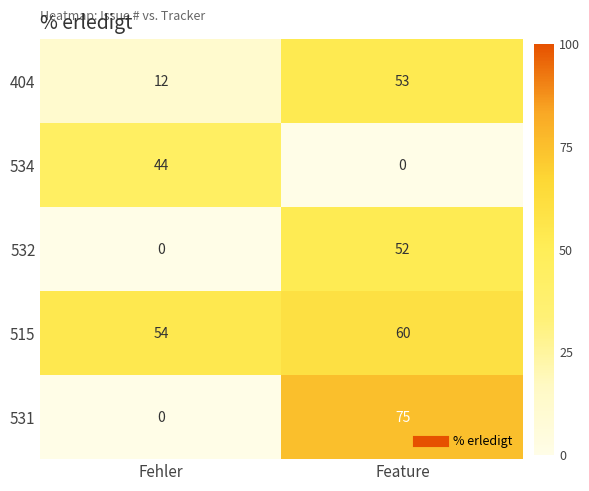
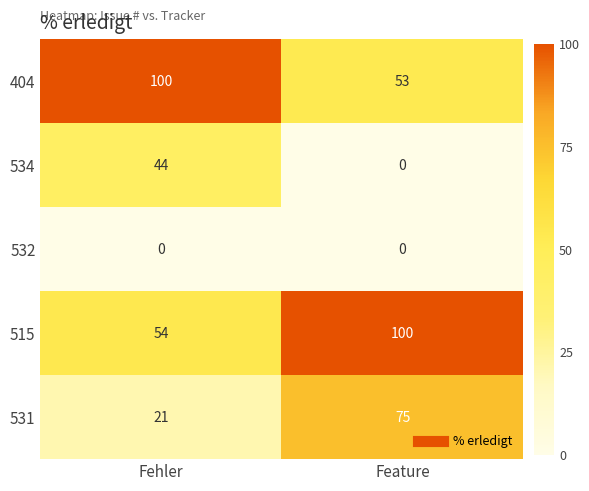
  {
    "404": {
-     "Fehler": 12,
+     "Fehler": 100,
      "Feature": 53
    },
    "534": {
      "Fehler": 44,
      "Feature": 0
    },
    "532": {
      "Fehler": 0,
-     "Feature": 52
+     "Feature": 0
    },
    "515": {
      "Fehler": 54,
-     "Feature": 60
+     "Feature": 100
    },
    "531": {
-     "Fehler": 0,
+     "Fehler": 21,
      "Feature": 75
    }
  }
